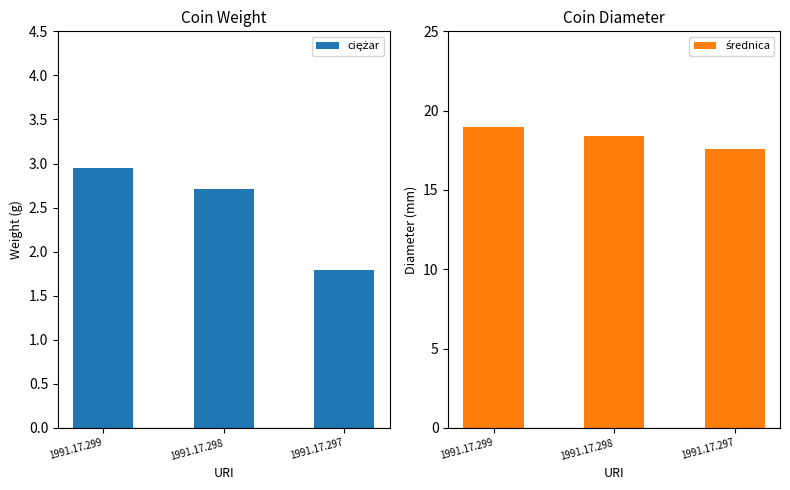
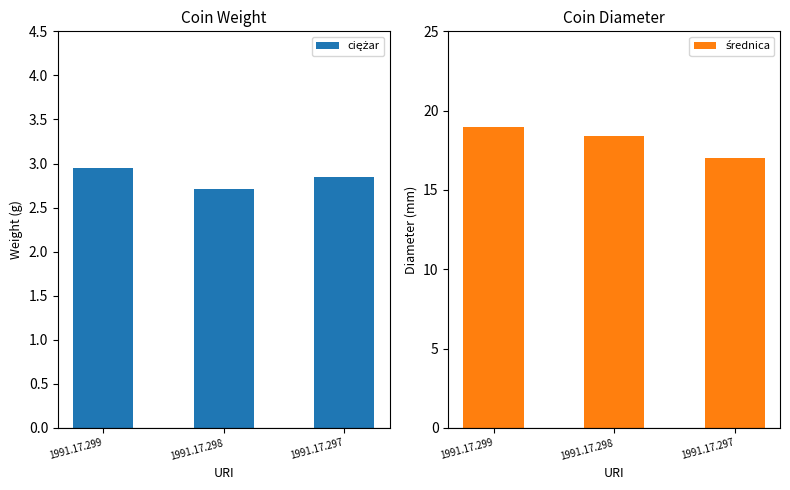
  {
    "Coin Weight": {
      "1991.17.299": 3.0,
      "1991.17.298": 2.7,
-     "1991.17.297": 1.8
+     "1991.17.297": 2.9
    },
    "Coin Diameter": {
      "1991.17.299": 19.0,
      "1991.17.298": 18.4,
-     "1991.17.297": 17.6
+     "1991.17.297": 17.0
    }
  }
